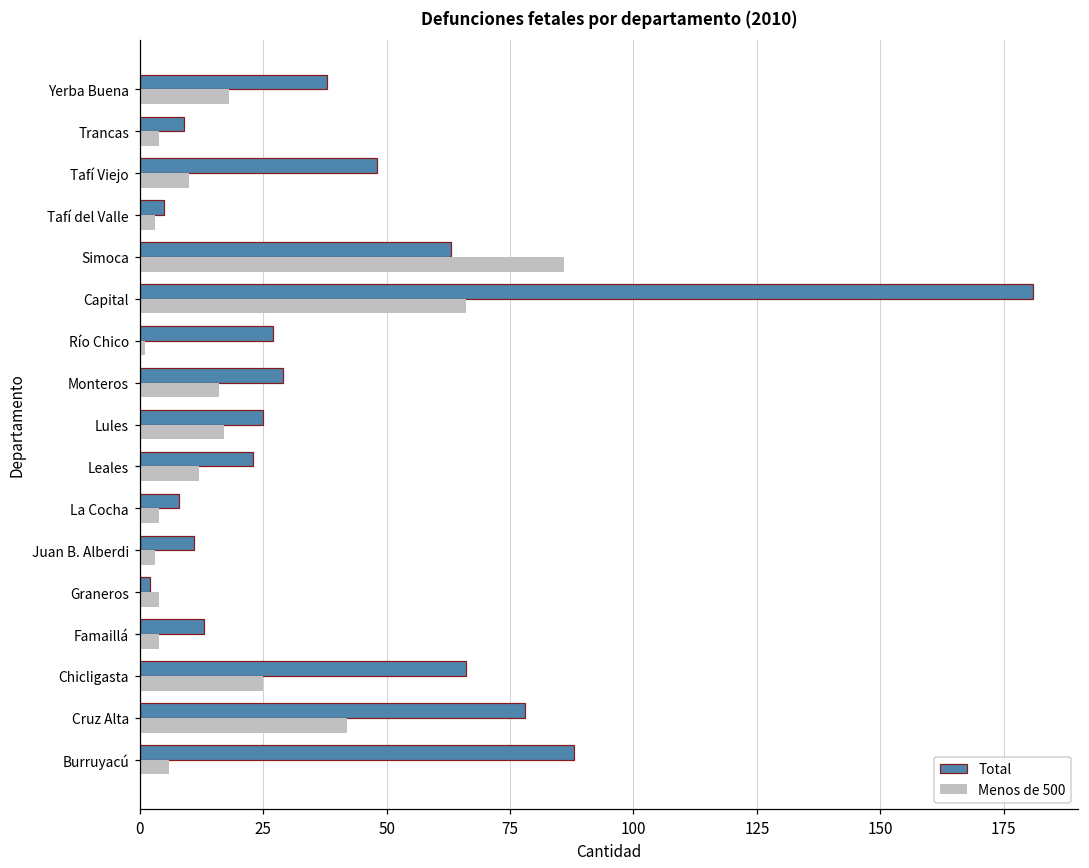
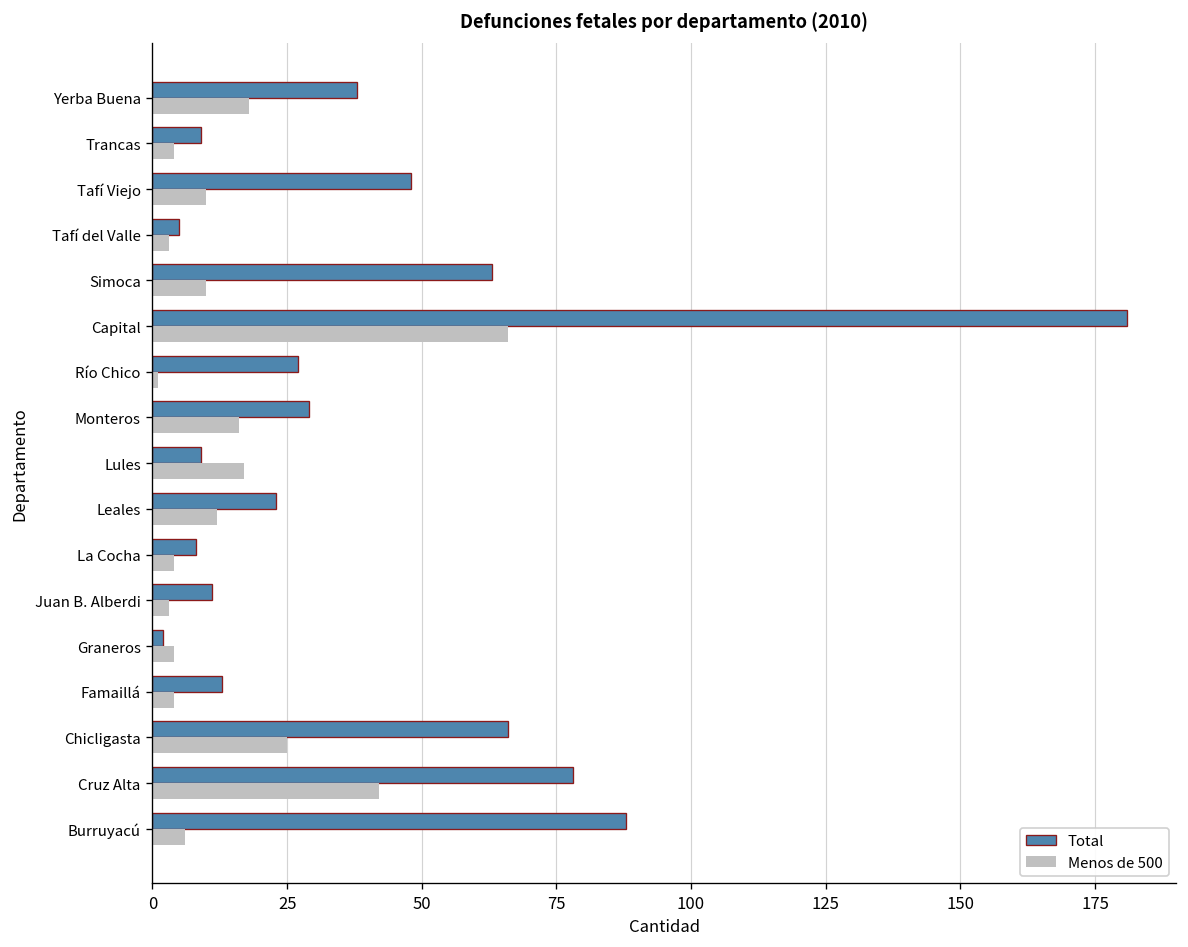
  {
    "Total": {
      "Yerba Buena": 38,
      "Trancas": 9,
      "Tafí Viejo": 48,
      "Tafí del Valle": 5,
      "Simoca": 63,
      "Capital": 181,
      "Río Chico": 27,
      "Monteros": 29,
-     "Lules": 25,
+     "Lules": 9,
      "Leales": 23,
      "La Cocha": 8,
      "Juan B. Alberdi": 11,
      "Graneros": 2,
      "Famaillá": 13,
      "Chicligasta": 66,
      "Cruz Alta": 78,
      "Burruyacú": 88
    },
    "Menos de 500": {
      "Yerba Buena": 18,
      "Trancas": 4,
      "Tafí Viejo": 10,
      "Tafí del Valle": 3,
-     "Simoca": 86,
+     "Simoca": 10,
      "Capital": 66,
      "Río Chico": 1,
      "Monteros": 16,
      "Lules": 17,
      "Leales": 12,
      "La Cocha": 4,
      "Juan B. Alberdi": 3,
      "Graneros": 4,
      "Famaillá": 4,
      "Chicligasta": 25,
      "Cruz Alta": 42,
      "Burruyacú": 6
    }
  }
